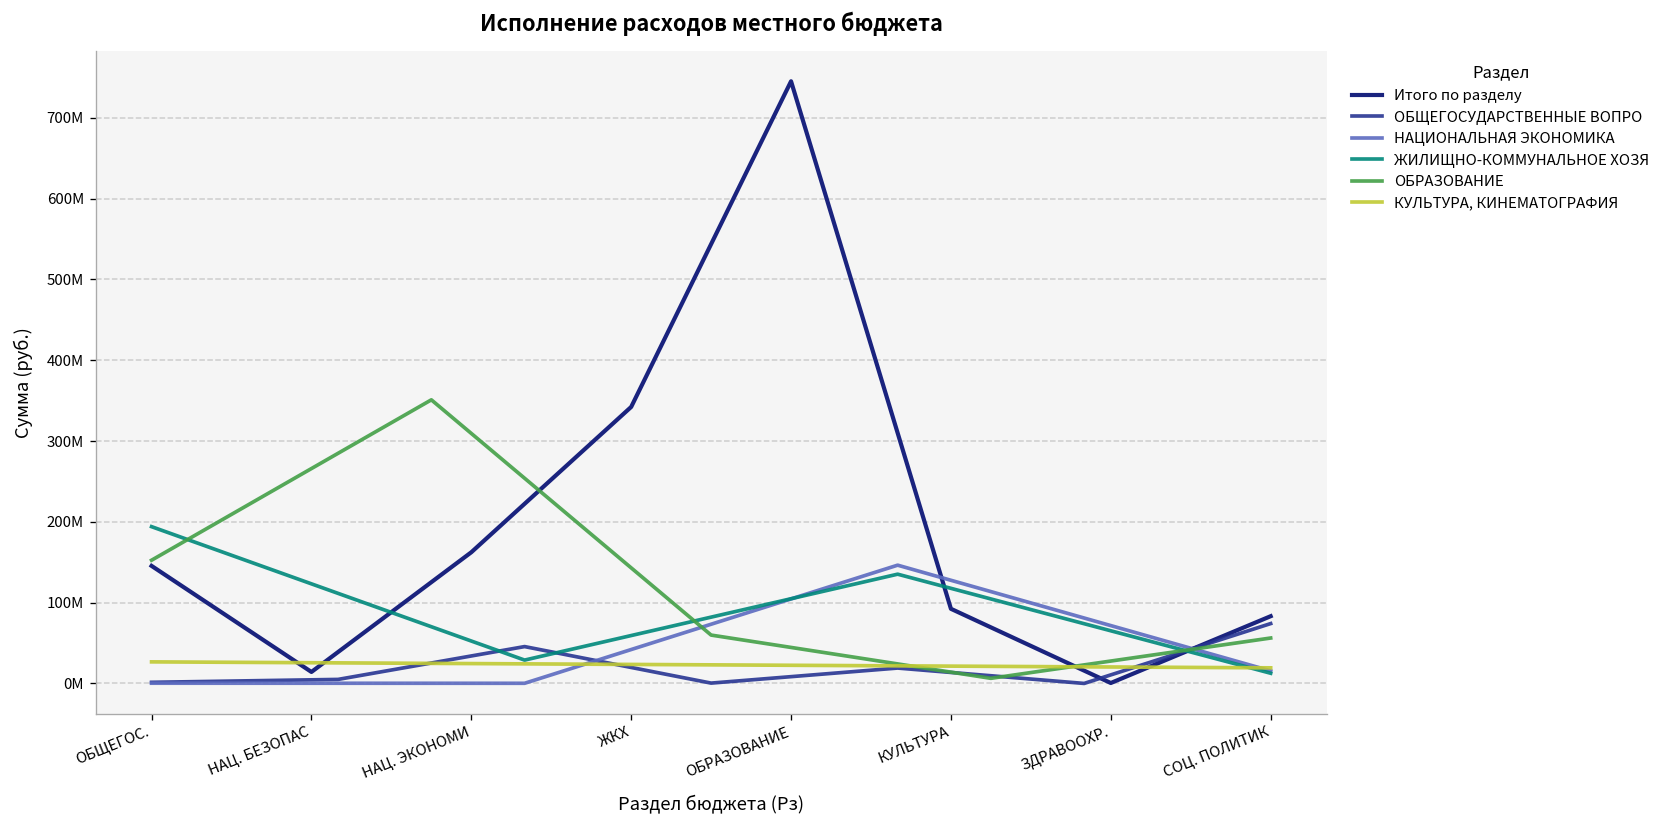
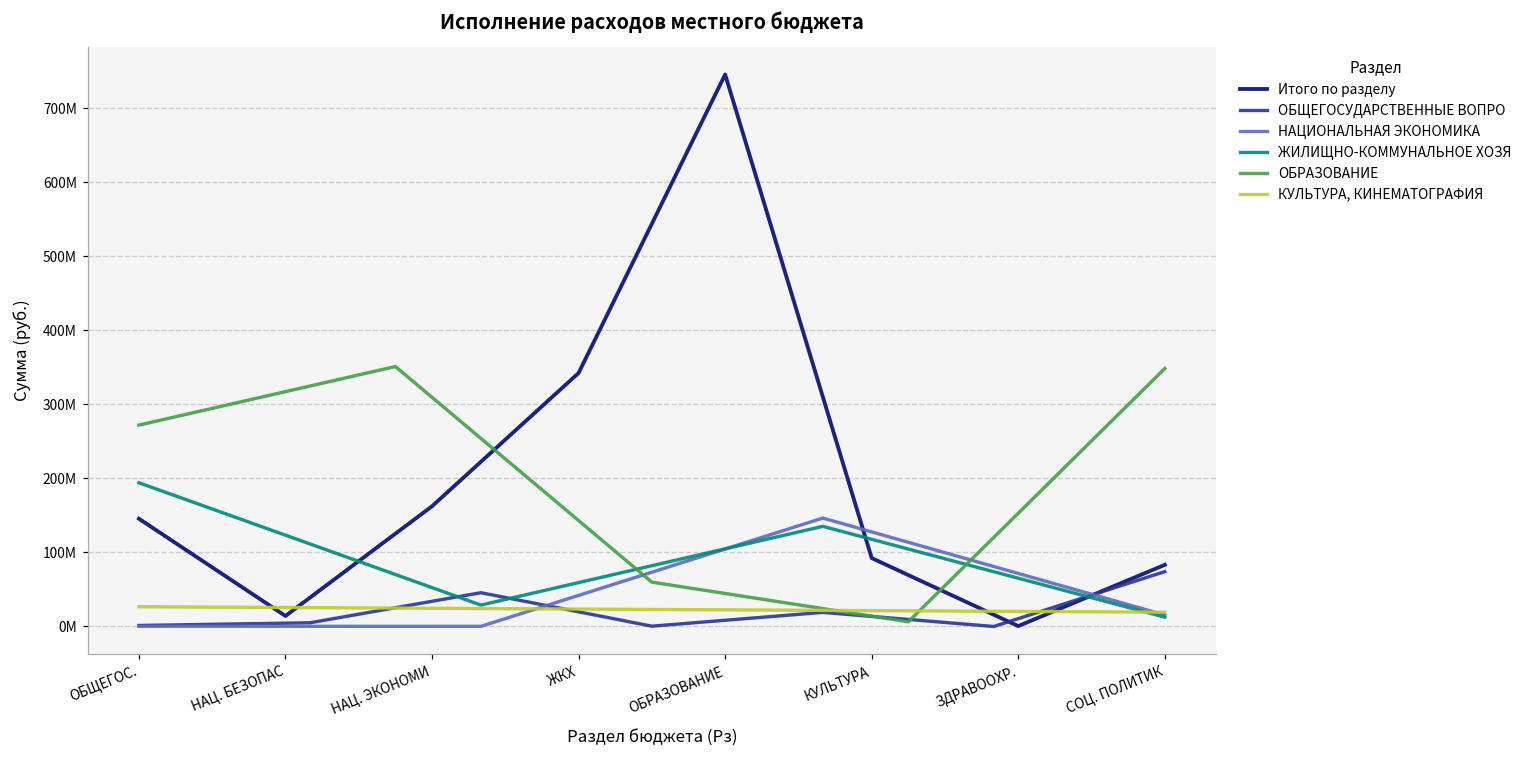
  {
    "ЖИЛИЩНО-КОММУНАЛЬНОЕ ХОЗЯ": {
      "ОБЩЕГОС.": 190000000
    },
    "ОБРАЗОВАНИЕ": {
-     "ОБЩЕГОС.": 150000000,
-     "СОЦ. ПОЛИТИК": 60000000
+     "ОБЩЕГОС.": 270000000,
+     "СОЦ. ПОЛИТИК": 350000000
    },
    "КУЛЬТУРА, КИНЕМАТОГРАФИЯ": {
      "ОБЩЕГОС.": 30000000,
      "СОЦ. ПОЛИТИК": 20000000
    }
  }
